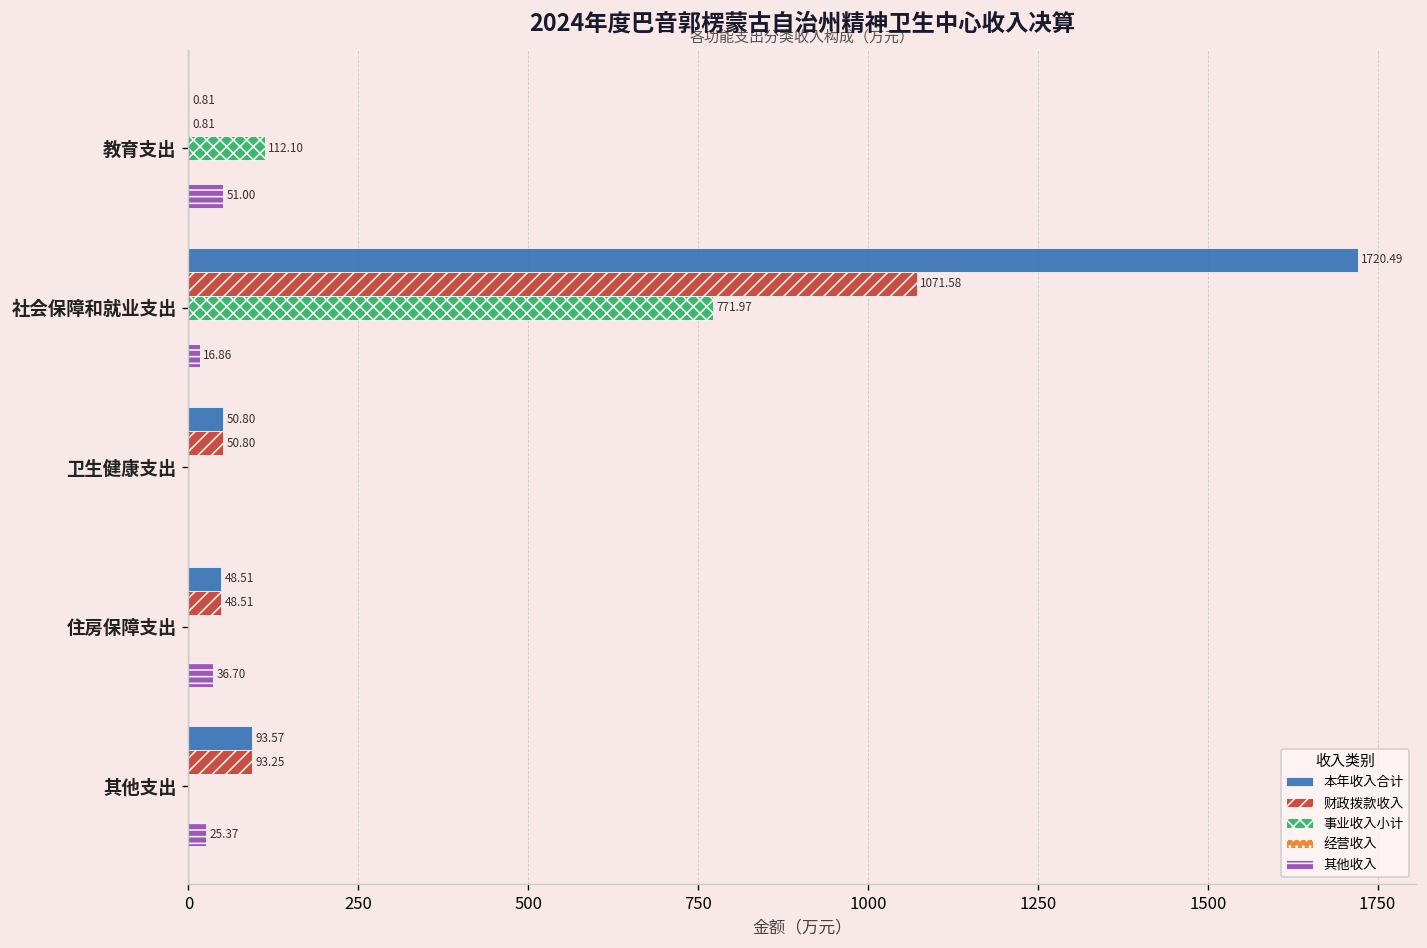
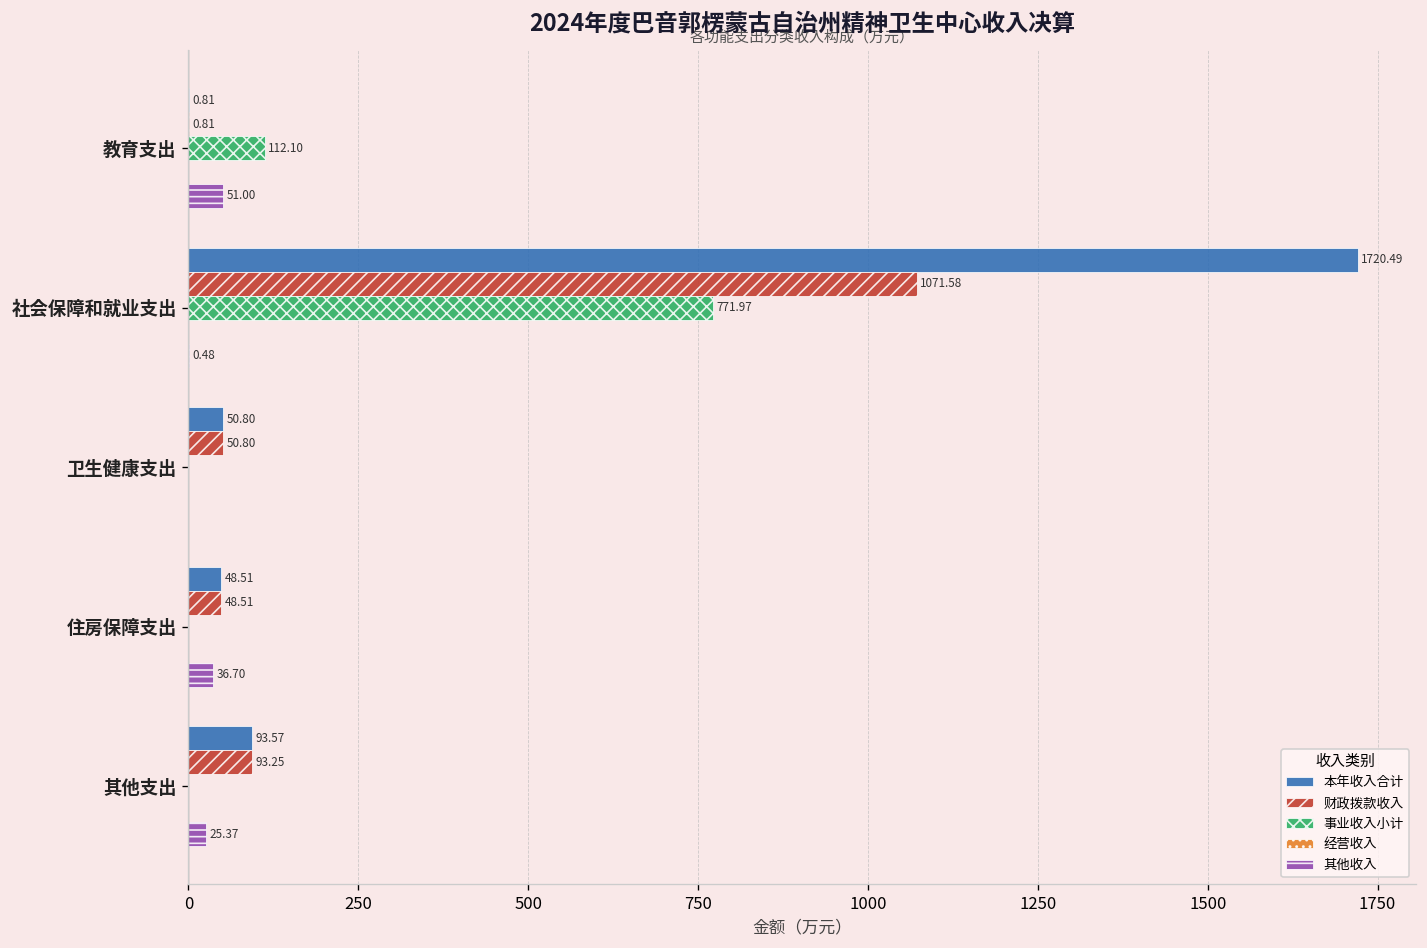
  {
    "本年收入合计": {
      "教育支出": 0.81,
      "社会保障和就业支出": 1720.49,
      "卫生健康支出": 50.80,
      "住房保障支出": 48.51,
      "其他支出": 93.57
    },
    "财政拨款收入": {
      "教育支出": 0.81,
      "社会保障和就业支出": 1071.58,
      "卫生健康支出": 50.80,
      "住房保障支出": 48.51,
      "其他支出": 93.25
    },
    "事业收入小计": {
      "教育支出": 112.10,
      "社会保障和就业支出": 771.97
    },
    "经营收入": {
      "教育支出": 0,
      "社会保障和就业支出": 0,
      "卫生健康支出": 0,
      "住房保障支出": 0,
      "其他支出": 0
    },
    "其他收入": {
      "教育支出": 51.00,
-     "社会保障和就业支出": 16.86,
+     "社会保障和就业支出": 0.48,
      "住房保障支出": 36.70,
      "其他支出": 25.37
    }
  }
